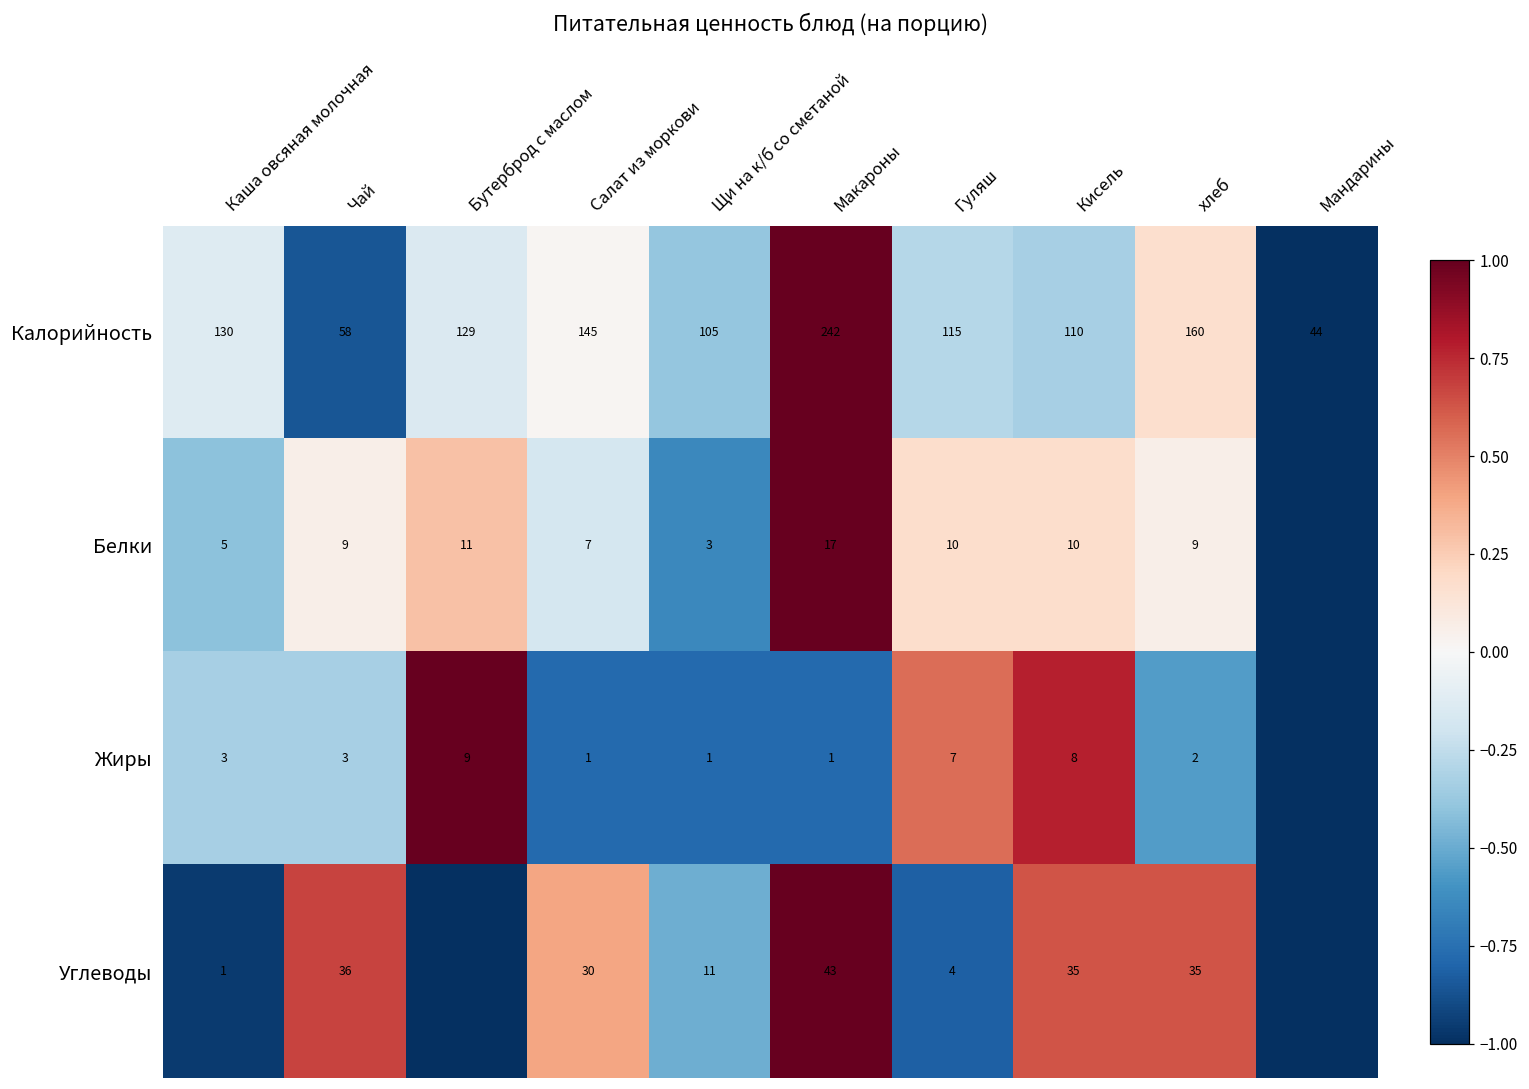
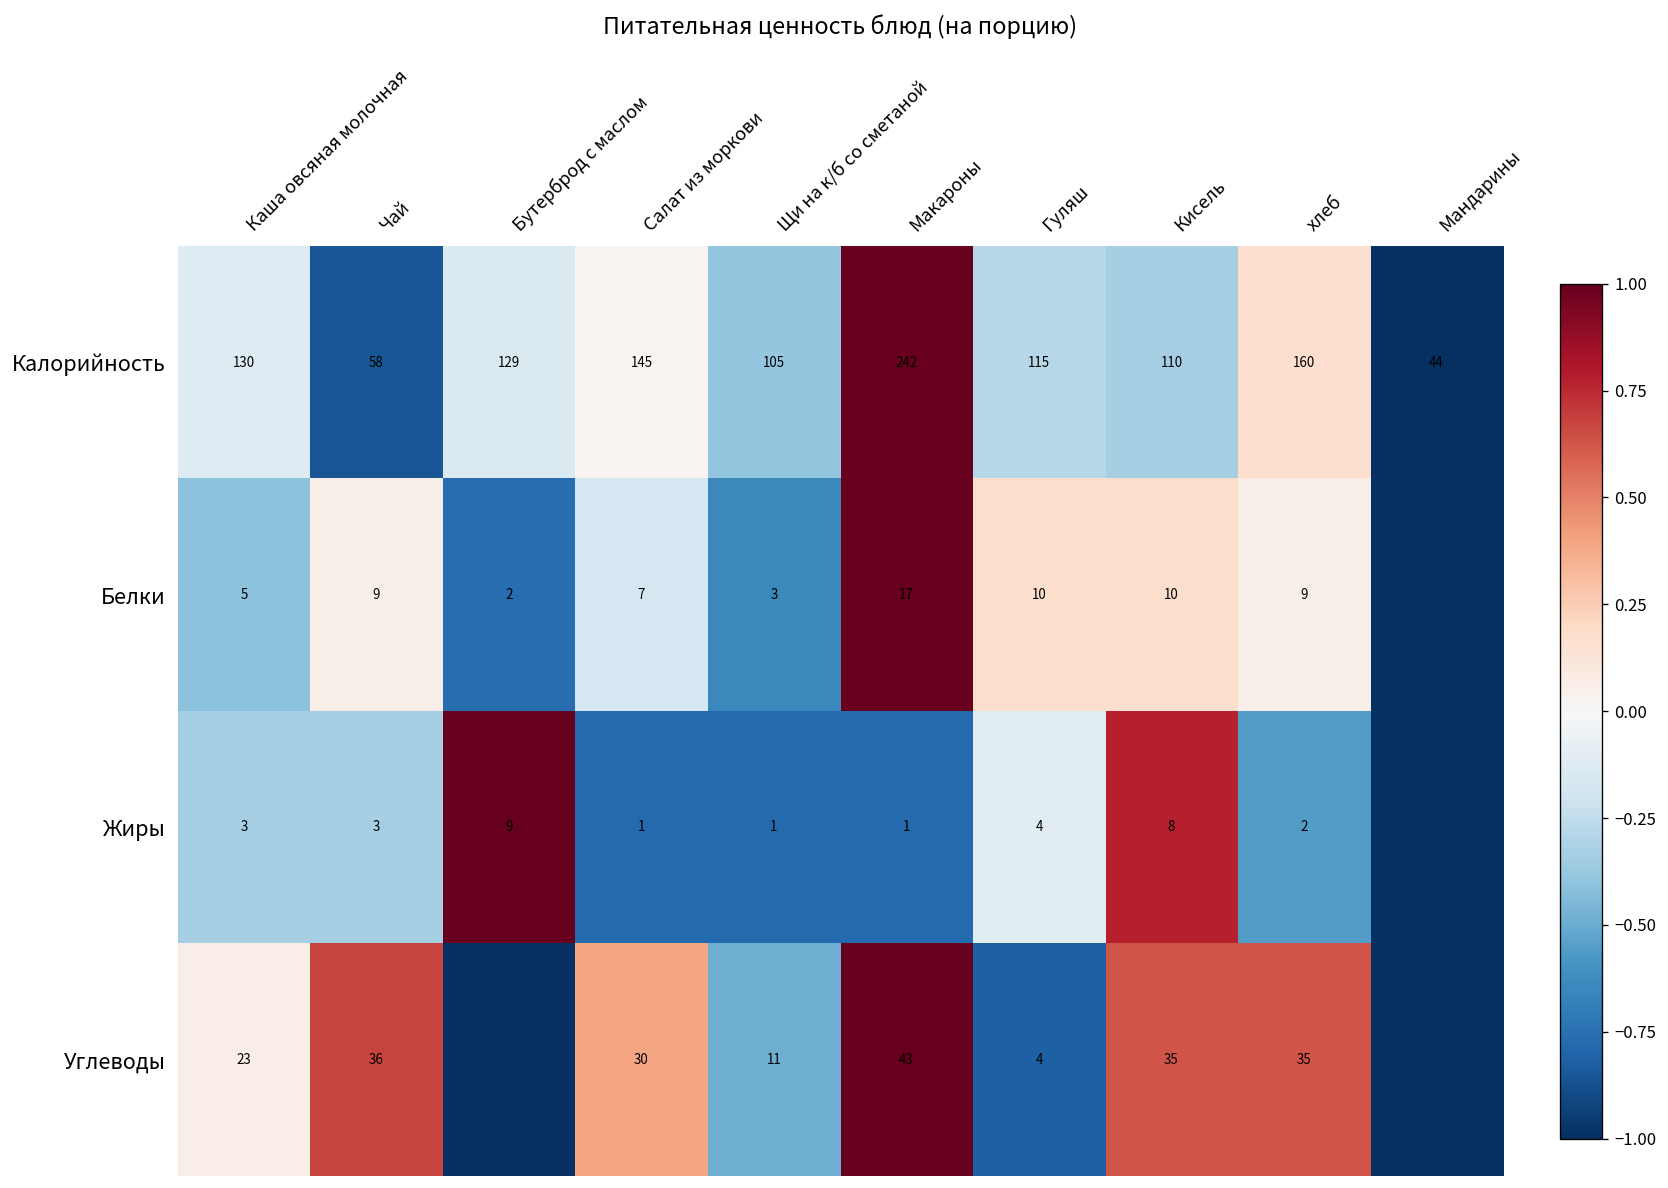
  {
    "Калорийность": {
      "Каша овсяная молочная": 130,
      "Чай": 58,
      "Бутерброд с маслом": 129,
      "Салат из моркови": 145,
      "Щи на к/б со сметаной": 105,
      "Макароны": 242,
      "Гуляш": 115,
      "Кисель": 110,
      "хлеб": 160,
      "Мандарины": 44
    },
    "Белки": {
      "Каша овсяная молочная": 5,
      "Чай": 9,
-     "Бутерброд с маслом": 11,
+     "Бутерброд с маслом": 2,
      "Салат из моркови": 7,
      "Щи на к/б со сметаной": 3,
      "Макароны": 17,
      "Гуляш": 10,
      "Кисель": 10,
      "хлеб": 9
    },
    "Жиры": {
      "Каша овсяная молочная": 3,
      "Чай": 3,
      "Бутерброд с маслом": 9,
      "Салат из моркови": 1,
      "Щи на к/б со сметаной": 1,
      "Макароны": 1,
-     "Гуляш": 7,
+     "Гуляш": 4,
      "Кисель": 8,
      "хлеб": 2
    },
    "Углеводы": {
-     "Каша овсяная молочная": 1,
+     "Каша овсяная молочная": 23,
      "Чай": 36,
      "Салат из моркови": 30,
      "Щи на к/б со сметаной": 11,
      "Макароны": 43,
      "Гуляш": 4,
      "Кисель": 35,
      "хлеб": 35
    }
  }
